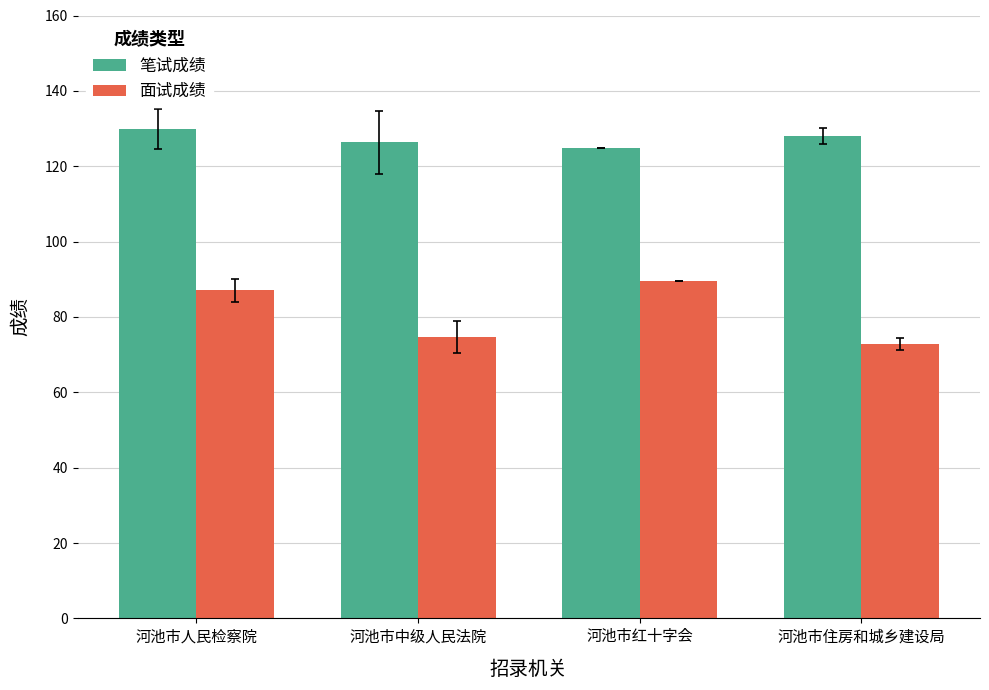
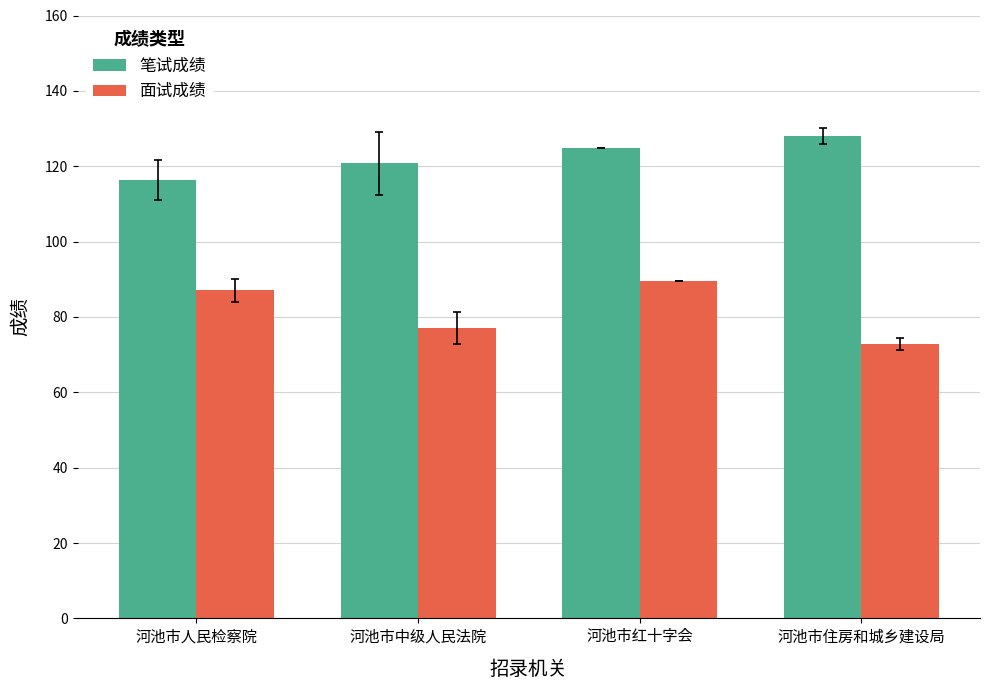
  {
    "笔试成绩": {
-     "河池市人民检察院": 130,
-     "河池市中级人民法院": 126,
+     "河池市人民检察院": 116,
+     "河池市中级人民法院": 121,
      "河池市红十字会": 125,
      "河池市住房和城乡建设局": 128
    },
    "面试成绩": {
      "河池市人民检察院": 87,
-     "河池市中级人民法院": 75,
+     "河池市中级人民法院": 77,
      "河池市红十字会": 90,
      "河池市住房和城乡建设局": 73
    }
  }
